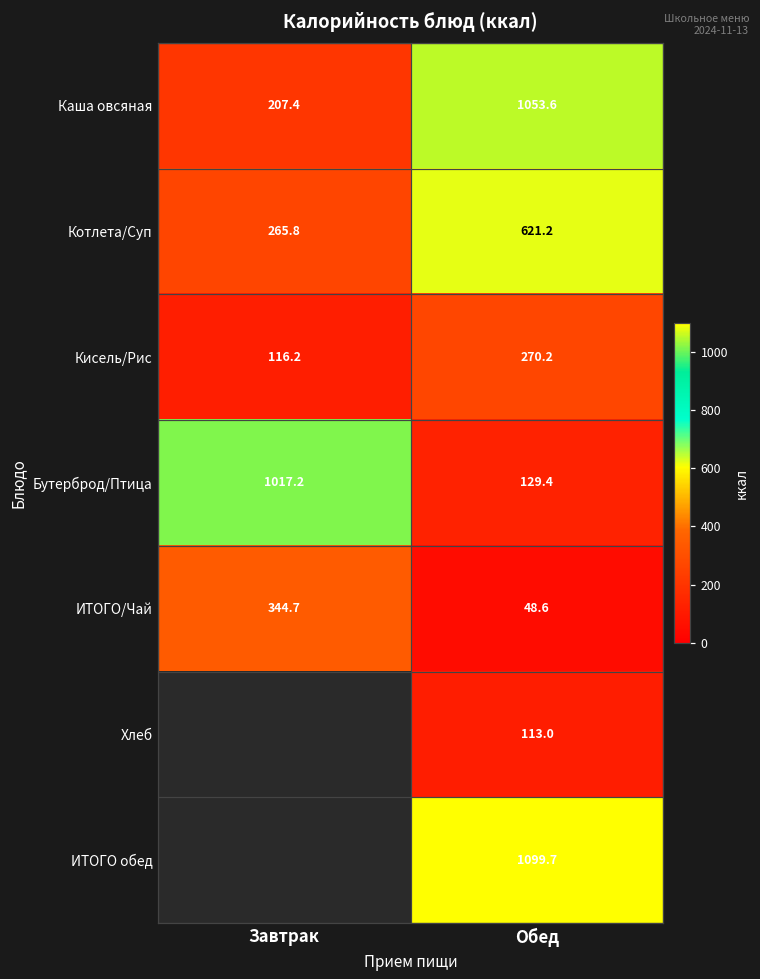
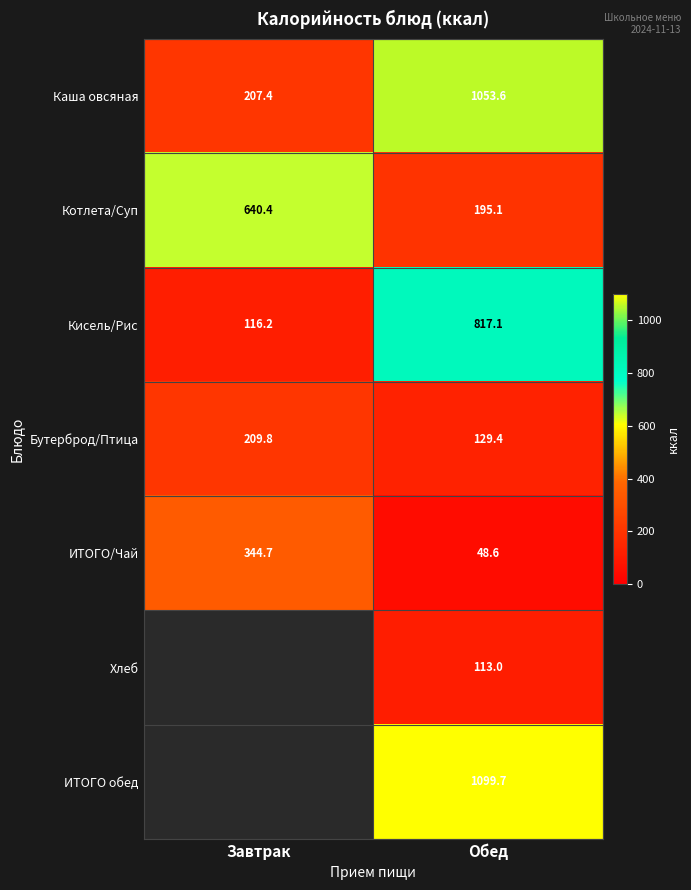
  {
    "Каша овсяная": {
      "Завтрак": 207.4,
      "Обед": 1053.6
    },
    "Котлета/Суп": {
-     "Завтрак": 265.8,
-     "Обед": 621.2
+     "Завтрак": 640.4,
+     "Обед": 195.1
    },
    "Кисель/Рис": {
      "Завтрак": 116.2,
-     "Обед": 270.2
+     "Обед": 817.1
    },
    "Бутерброд/Птица": {
-     "Завтрак": 1017.2,
+     "Завтрак": 209.8,
      "Обед": 129.4
    },
    "ИТОГО/Чай": {
      "Завтрак": 344.7,
      "Обед": 48.6
    },
    "Хлеб": {
      "Обед": 113.0
    },
    "ИТОГО обед": {
      "Обед": 1099.7
    }
  }
